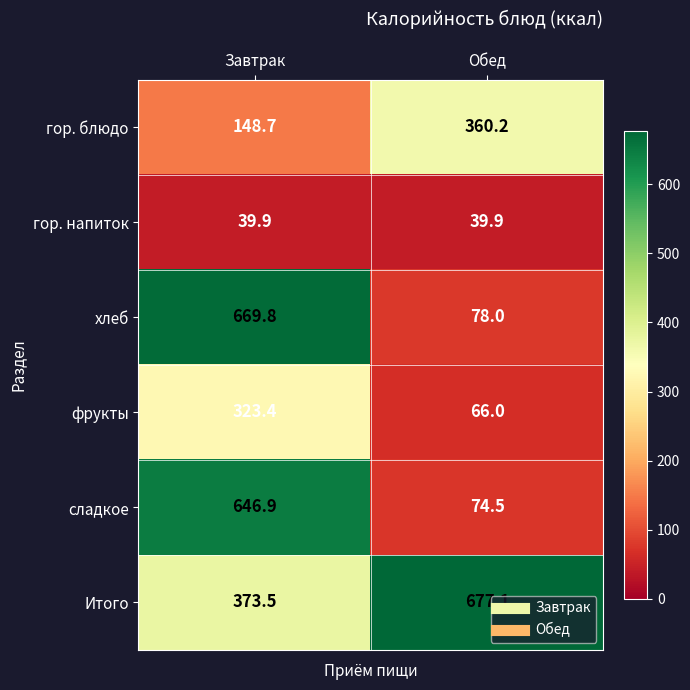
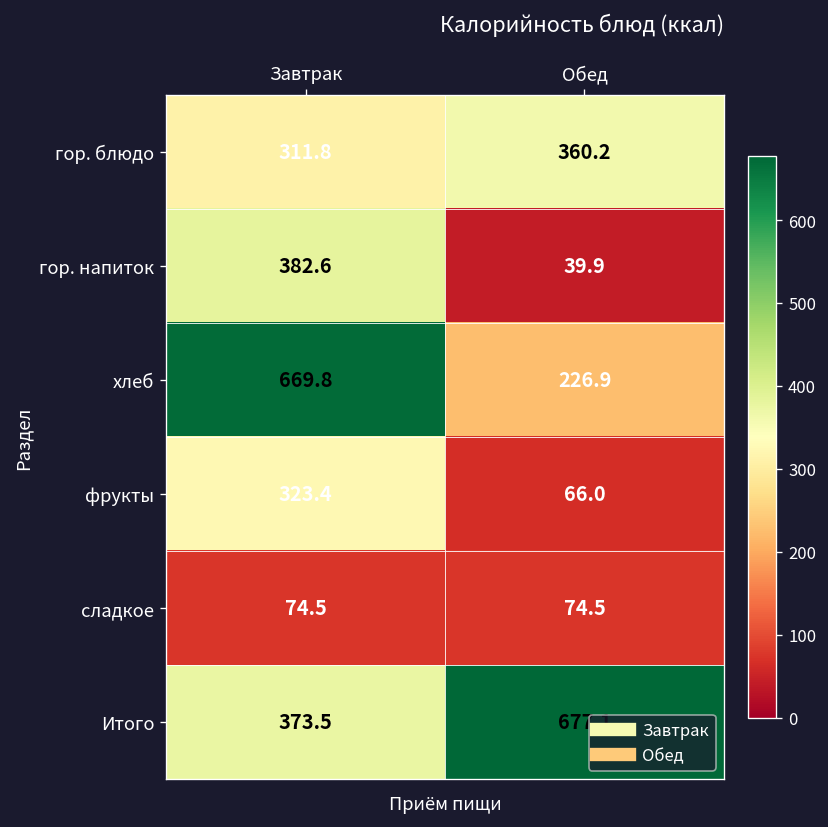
  {
    "гор. блюдо": {
-     "Завтрак": 148.7,
+     "Завтрак": 311.8,
      "Обед": 360.2
    },
    "гор. напиток": {
-     "Завтрак": 39.9,
+     "Завтрак": 382.6,
      "Обед": 39.9
    },
    "хлеб": {
      "Завтрак": 669.8,
-     "Обед": 78.0
+     "Обед": 226.9
    },
    "фрукты": {
      "Завтрак": 323.4,
      "Обед": 66.0
    },
    "сладкое": {
-     "Завтрак": 646.9,
+     "Завтрак": 74.5,
      "Обед": 74.5
    },
    "Итого": {
      "Завтрак": 373.5
    }
  }
